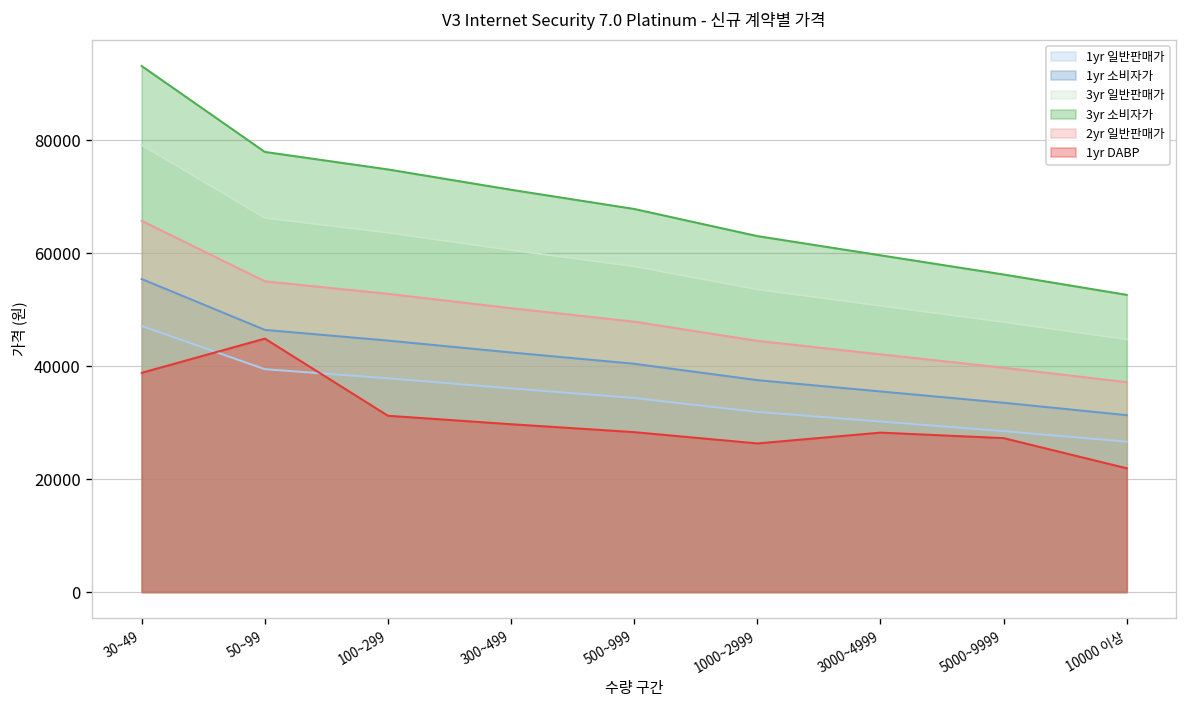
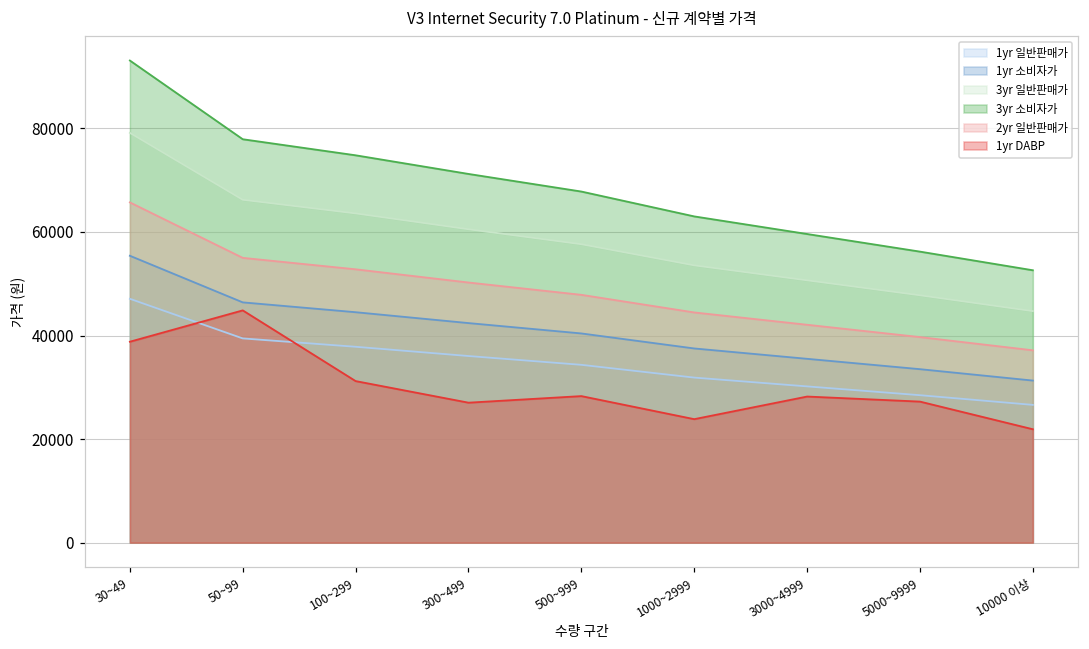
  {
    "3yr 소비자가": {
      "30~49": 93000,
      "50~99": 78000,
      "100~299": 75000,
      "300~499": 71000,
      "500~999": 68000,
      "1000~2999": 63000,
      "3000~4999": 60000,
      "5000~9999": 56000,
      "10000 이상": 53000
    },
    "1yr DABP": {
      "30~49": 39000,
      "50~99": 45000,
      "100~299": 31000,
-     "300~499": 30000,
+     "300~499": 27000,
      "500~999": 28000,
-     "1000~2999": 26000,
+     "1000~2999": 24000,
      "3000~4999": 28000,
      "5000~9999": 27000,
      "10000 이상": 22000
    }
  }
